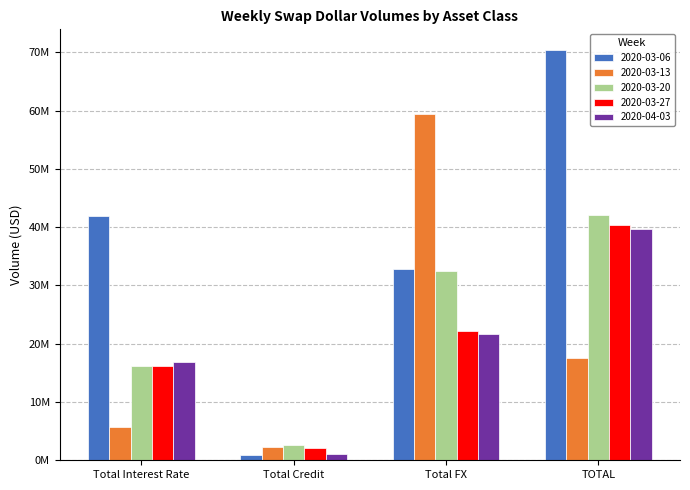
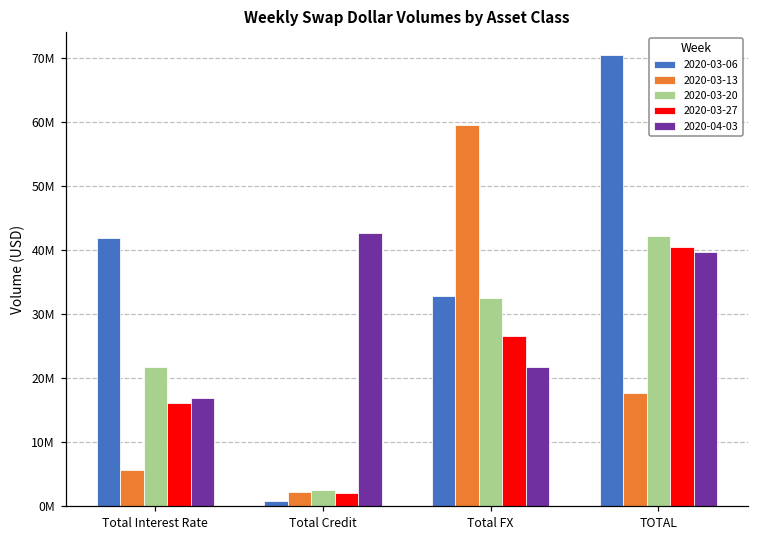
  {
    "2020-03-06": {
      "Total Interest Rate": 42000000,
      "Total Credit": 1000000,
      "Total FX": 33000000,
      "TOTAL": 70000000
    },
    "2020-03-13": {
      "Total Interest Rate": 6000000,
      "Total Credit": 2000000,
      "Total FX": 59000000,
      "TOTAL": 18000000
    },
    "2020-03-20": {
-     "Total Interest Rate": 16000000,
+     "Total Interest Rate": 22000000,
      "Total Credit": 3000000,
      "Total FX": 33000000,
      "TOTAL": 42000000
    },
    "2020-03-27": {
      "Total Interest Rate": 16000000,
      "Total Credit": 2000000,
-     "Total FX": 22000000,
+     "Total FX": 27000000,
      "TOTAL": 40000000
    },
    "2020-04-03": {
      "Total Interest Rate": 17000000,
-     "Total Credit": 1000000,
+     "Total Credit": 43000000,
      "Total FX": 22000000,
      "TOTAL": 40000000
    }
  }
